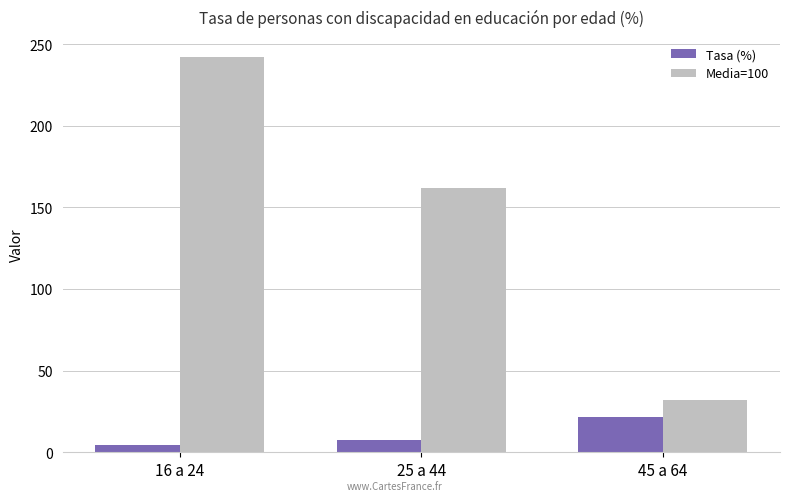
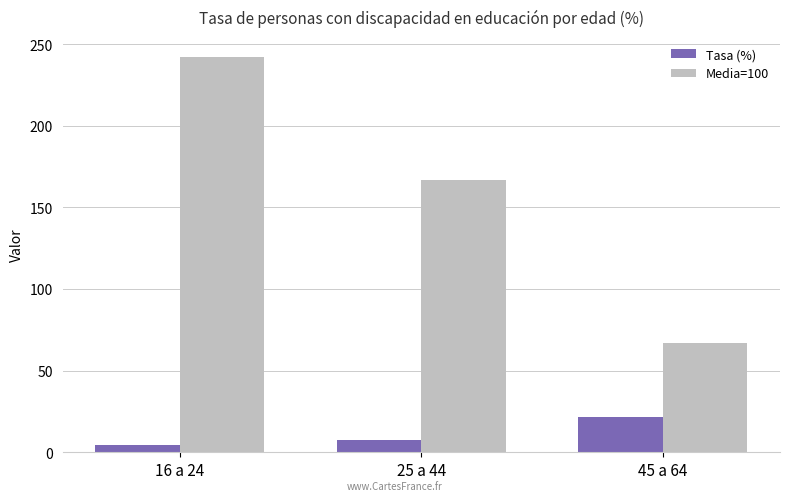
  {
    "Tasa (%)": {
      "16 a 24": 4,
      "25 a 44": 8,
      "45 a 64": 22
    },
    "Media=100": {
      "16 a 24": 242,
-     "25 a 44": 162,
-     "45 a 64": 32
+     "25 a 44": 167,
+     "45 a 64": 67
    }
  }
